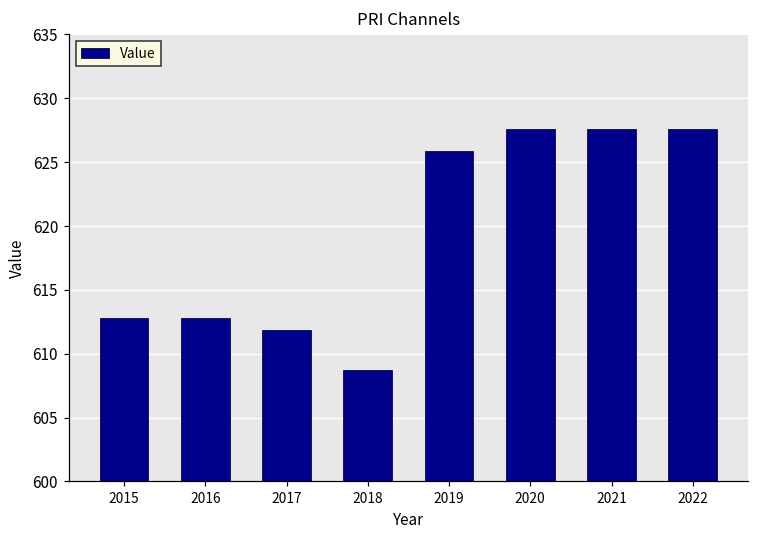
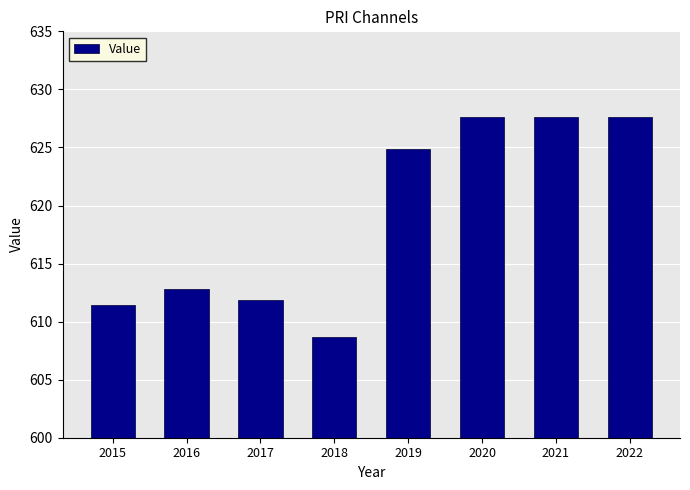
  {
-   "2015": 612.8,
+   "2015": 611.4,
    "2016": 612.8,
    "2017": 611.9,
    "2018": 608.7,
-   "2019": 625.9,
+   "2019": 624.9,
    "2020": 627.6,
    "2021": 627.6,
    "2022": 627.6
  }
